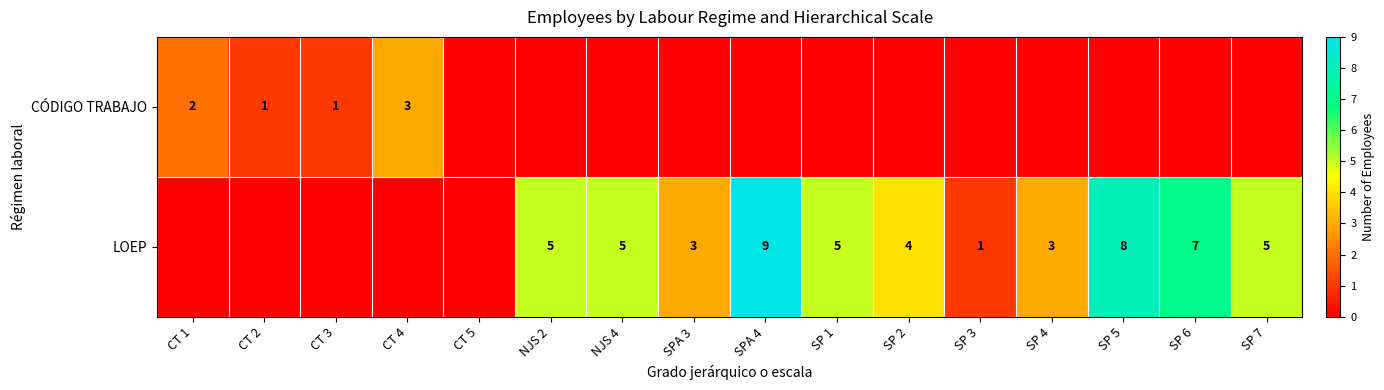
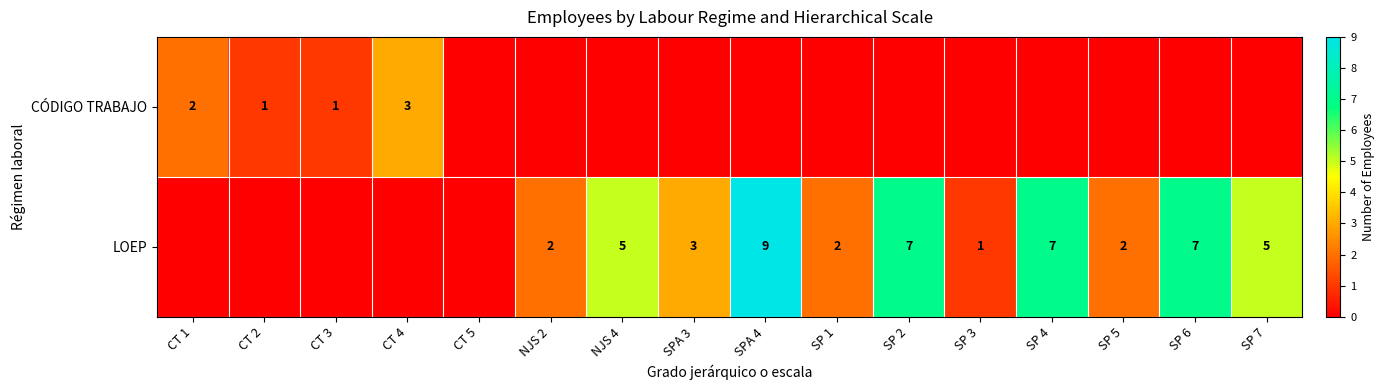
  {
    "CÓDIGO TRABAJO": {
      "CT 1": 2,
      "CT 2": 1,
      "CT 3": 1,
      "CT 4": 3
    },
    "LOEP": {
-     "NJS 2": 5,
+     "NJS 2": 2,
      "NJS 4": 5,
      "SPA 3": 3,
      "SPA 4": 9,
-     "SP 1": 5,
-     "SP 2": 4,
+     "SP 1": 2,
+     "SP 2": 7,
      "SP 3": 1,
-     "SP 4": 3,
-     "SP 5": 8,
+     "SP 4": 7,
+     "SP 5": 2,
      "SP 6": 7,
      "SP 7": 5
    }
  }
